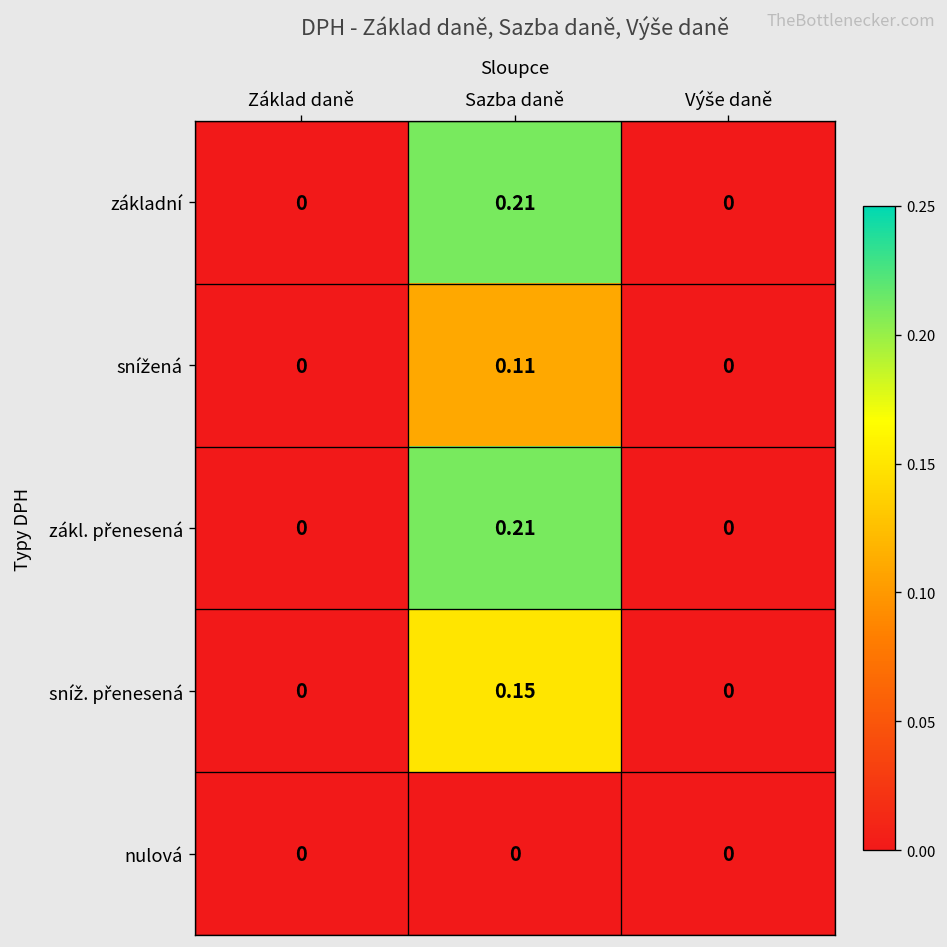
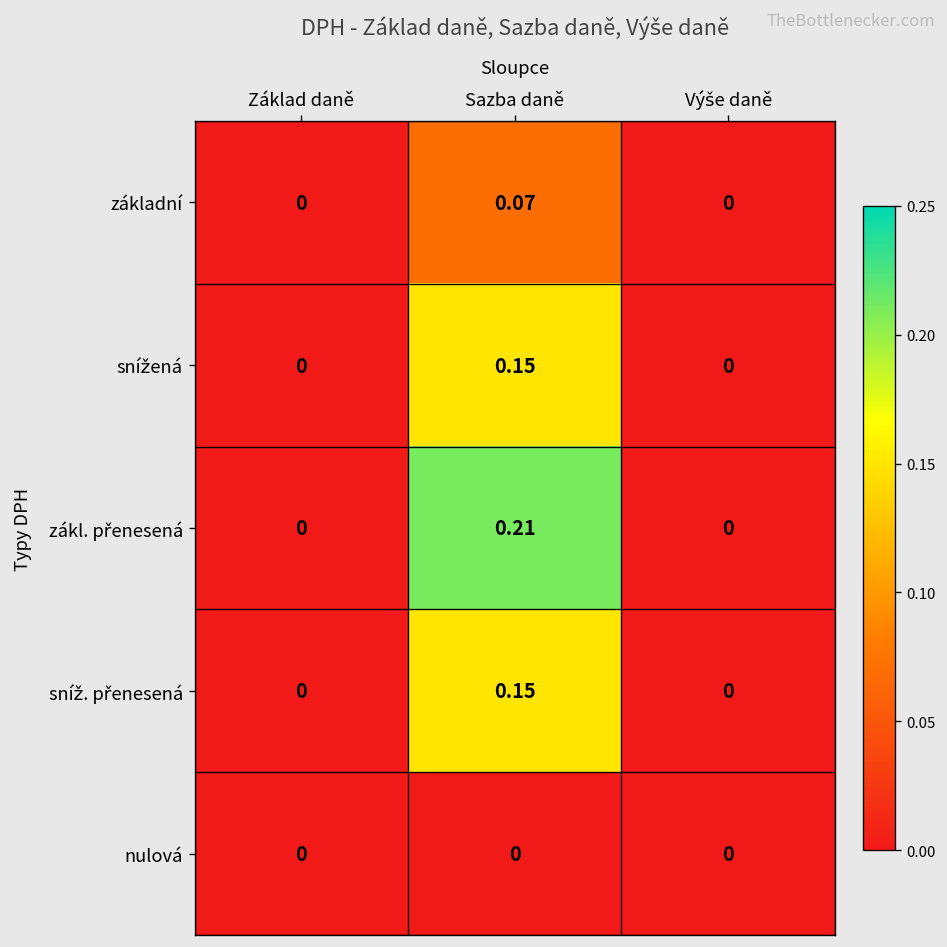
  {
    "základní": {
      "Základ daně": 0,
-     "Sazba daně": 0.21,
+     "Sazba daně": 0.07,
      "Výše daně": 0
    },
    "snížená": {
      "Základ daně": 0,
-     "Sazba daně": 0.11,
+     "Sazba daně": 0.15,
      "Výše daně": 0
    },
    "zákl. přenesená": {
      "Základ daně": 0,
      "Sazba daně": 0.21,
      "Výše daně": 0
    },
    "sníž. přenesená": {
      "Základ daně": 0,
      "Sazba daně": 0.15,
      "Výše daně": 0
    },
    "nulová": {
      "Základ daně": 0,
      "Sazba daně": 0,
      "Výše daně": 0
    }
  }
